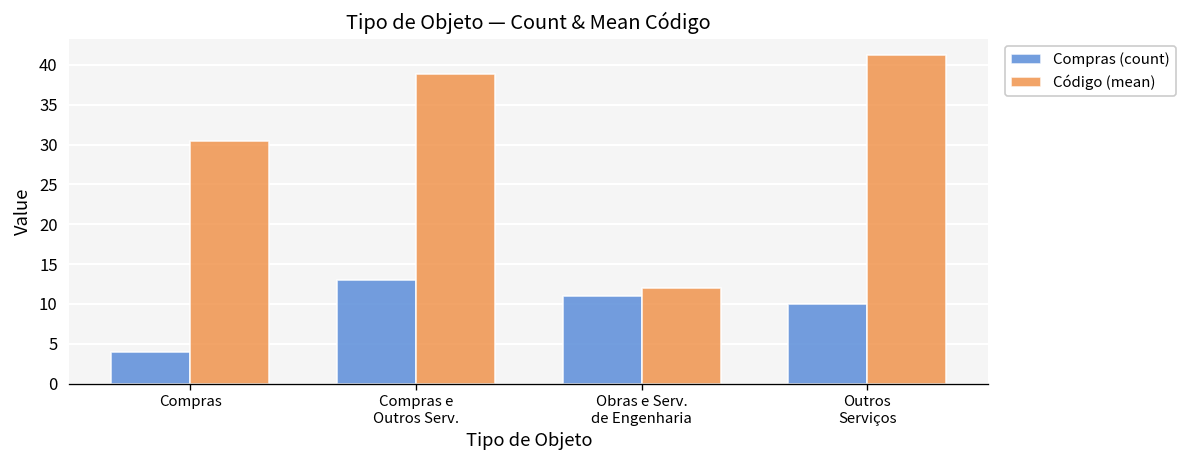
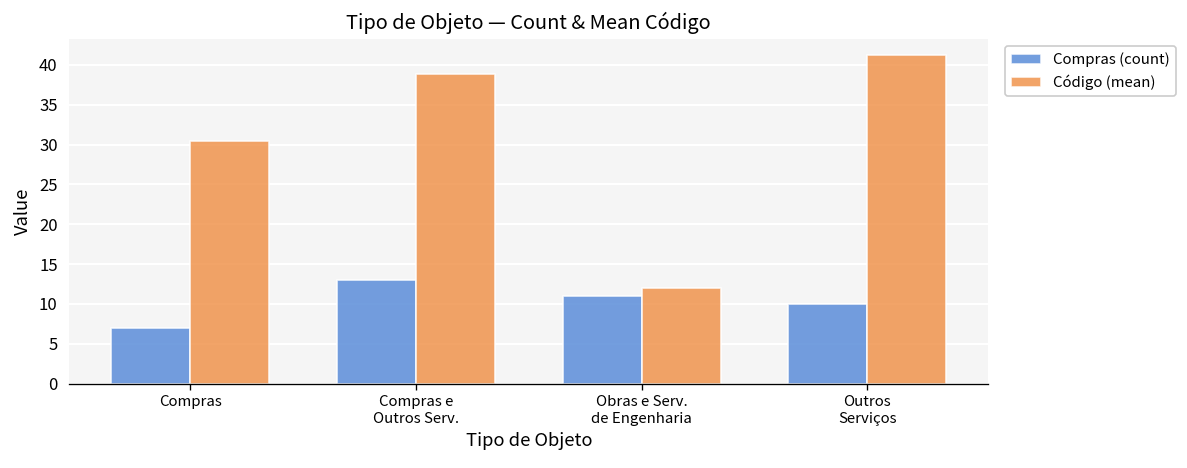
  {
    "Compras (count)": {
-     "Compras": 4,
+     "Compras": 7,
      "Compras e Outros Serv.": 13,
      "Obras e Serv. de Engenharia": 11,
      "Outros Serviços": 10
    },
    "Código (mean)": {
      "Compras": 31,
      "Compras e Outros Serv.": 39,
      "Obras e Serv. de Engenharia": 12,
      "Outros Serviços": 41
    }
  }
